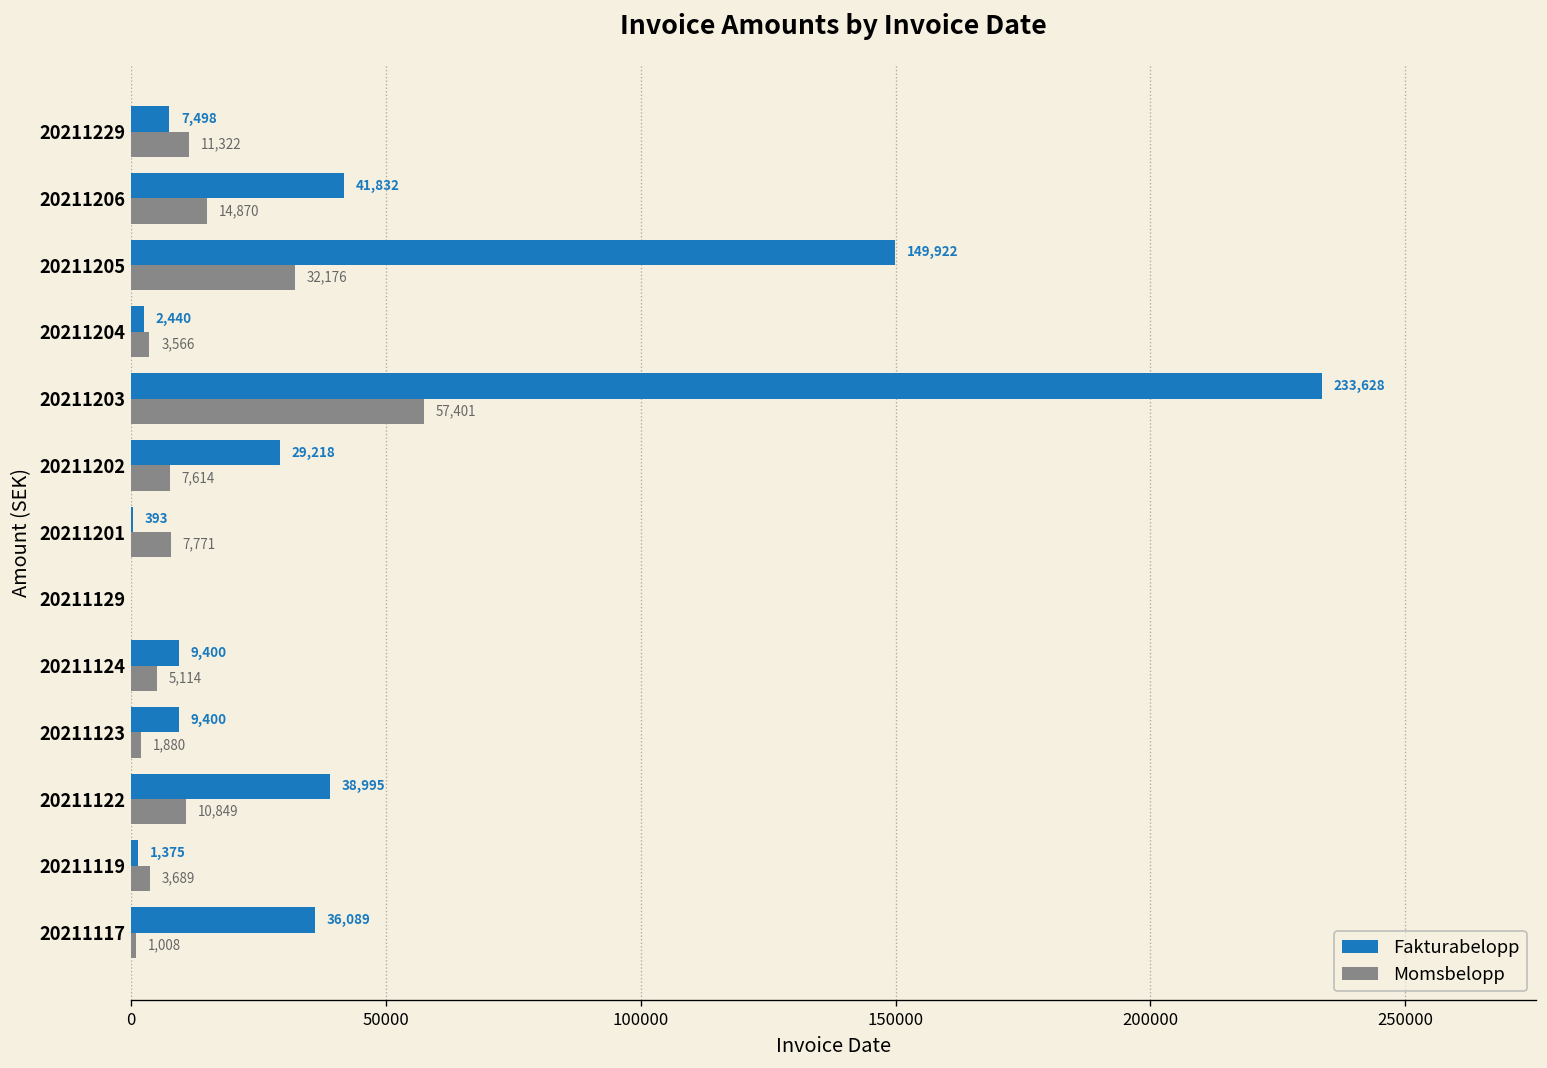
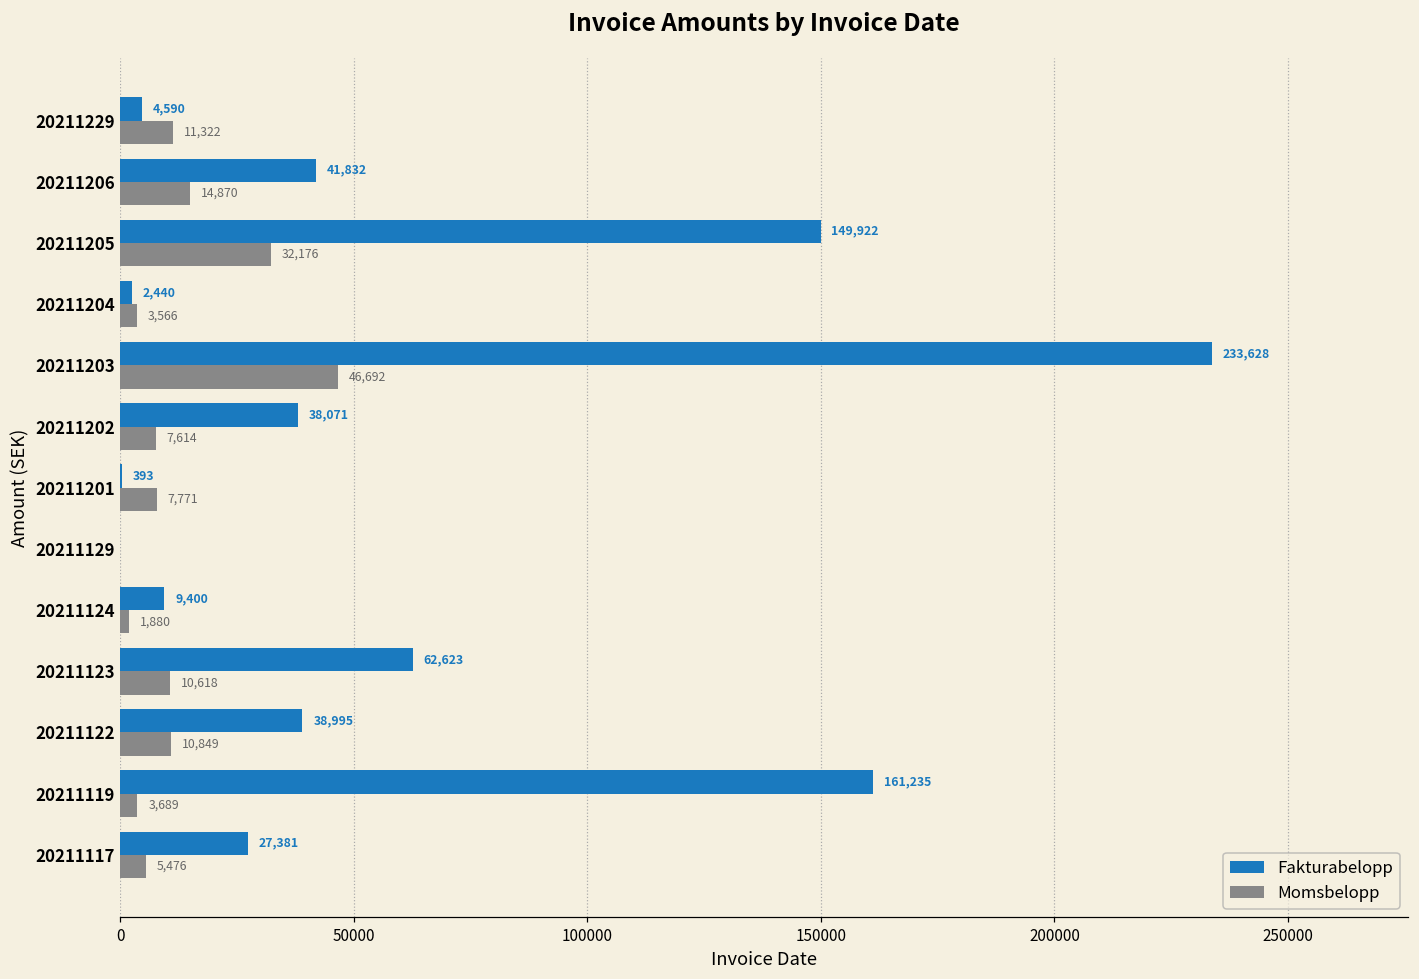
  {
    "Fakturabelopp": {
-     "20211229": "7,498",
+     "20211229": "4,590",
      "20211206": "41,832",
      "20211205": "149,922",
      "20211204": "2,440",
      "20211203": "233,628",
-     "20211202": "29,218",
+     "20211202": "38,071",
      "20211201": "393",
      "20211124": "9,400",
-     "20211123": "9,400",
+     "20211123": "62,623",
      "20211122": "38,995",
-     "20211119": "1,375",
-     "20211117": "36,089"
+     "20211119": "161,235",
+     "20211117": "27,381"
    },
    "Momsbelopp": {
      "20211229": "11,322",
      "20211206": "14,870",
      "20211205": "32,176",
      "20211204": "3,566",
-     "20211203": "57,401",
+     "20211203": "46,692",
      "20211202": "7,614",
      "20211201": "7,771",
-     "20211124": "5,114",
-     "20211123": "1,880",
+     "20211124": "1,880",
+     "20211123": "10,618",
      "20211122": "10,849",
      "20211119": "3,689",
-     "20211117": "1,008"
+     "20211117": "5,476"
    }
  }
